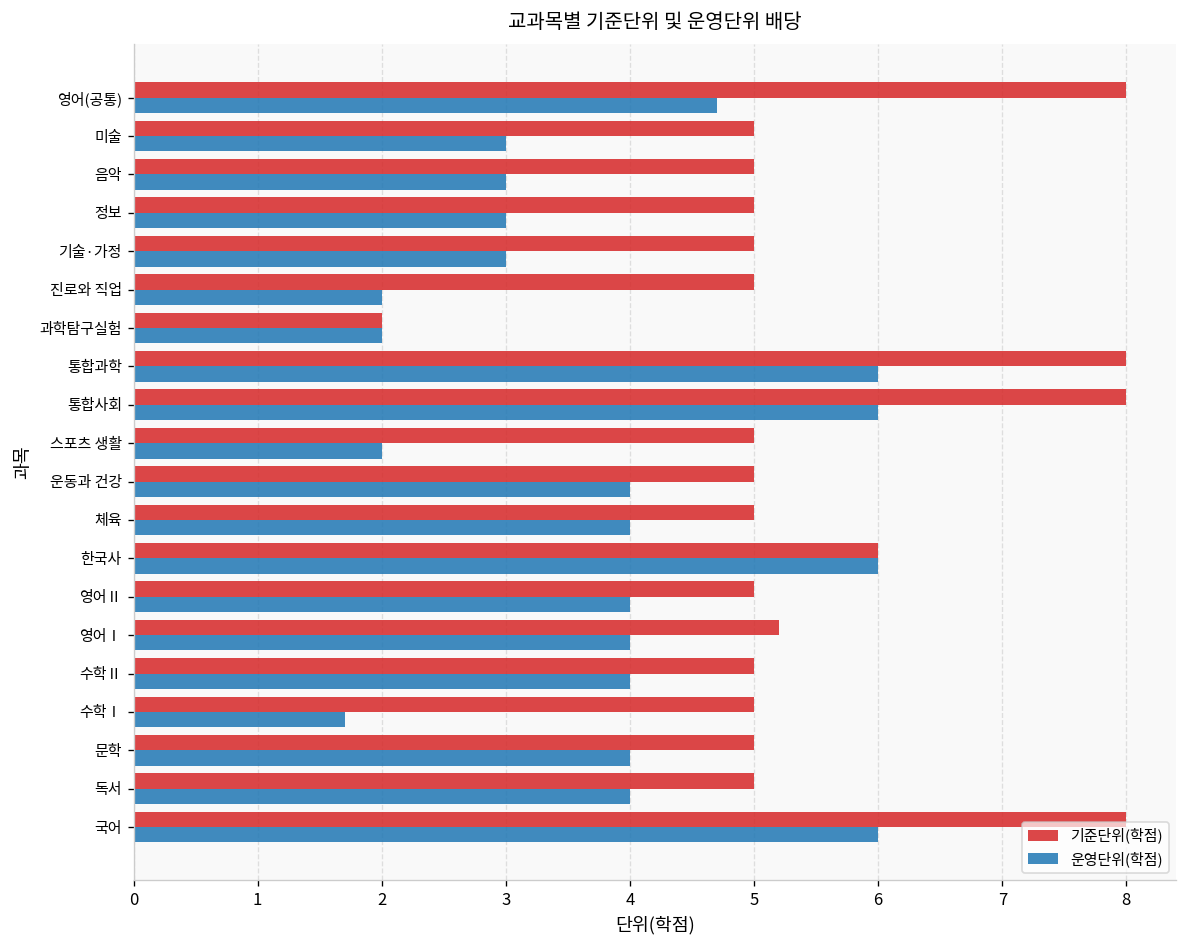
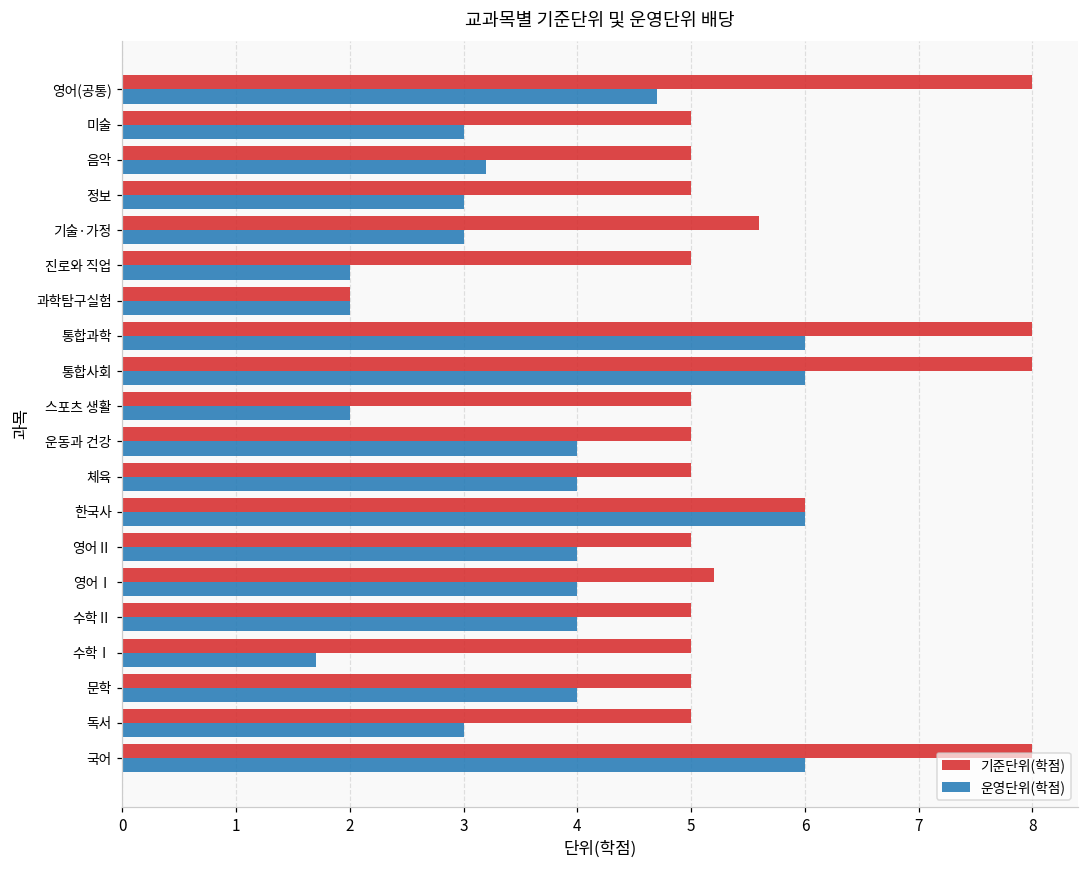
  {
    "기준단위(학점)": {
      "영어(공통)": 8.0,
      "미술": 5.0,
      "음악": 5.0,
      "정보": 5.0,
-     "기술·가정": 5.0,
+     "기술·가정": 5.6,
      "진로와 직업": 5.0,
      "과학탐구실험": 2.0,
      "통합과학": 8.0,
      "통합사회": 8.0,
      "스포츠 생활": 5.0,
      "운동과 건강": 5.0,
      "체육": 5.0,
      "한국사": 6.0,
      "영어Ⅱ": 5.0,
      "영어Ⅰ": 5.2,
      "수학Ⅱ": 5.0,
      "수학Ⅰ": 5.0,
      "문학": 5.0,
      "독서": 5.0,
      "국어": 8.0
    },
    "운영단위(학점)": {
      "영어(공통)": 4.7,
      "미술": 3.0,
-     "음악": 3.0,
+     "음악": 3.2,
      "정보": 3.0,
      "기술·가정": 3.0,
      "진로와 직업": 2.0,
      "과학탐구실험": 2.0,
      "통합과학": 6.0,
      "통합사회": 6.0,
      "스포츠 생활": 2.0,
      "운동과 건강": 4.0,
      "체육": 4.0,
      "한국사": 6.0,
      "영어Ⅱ": 4.0,
      "영어Ⅰ": 4.0,
      "수학Ⅱ": 4.0,
      "수학Ⅰ": 1.7,
      "문학": 4.0,
-     "독서": 4,
+     "독서": 3,
      "국어": 6.0
    }
  }
